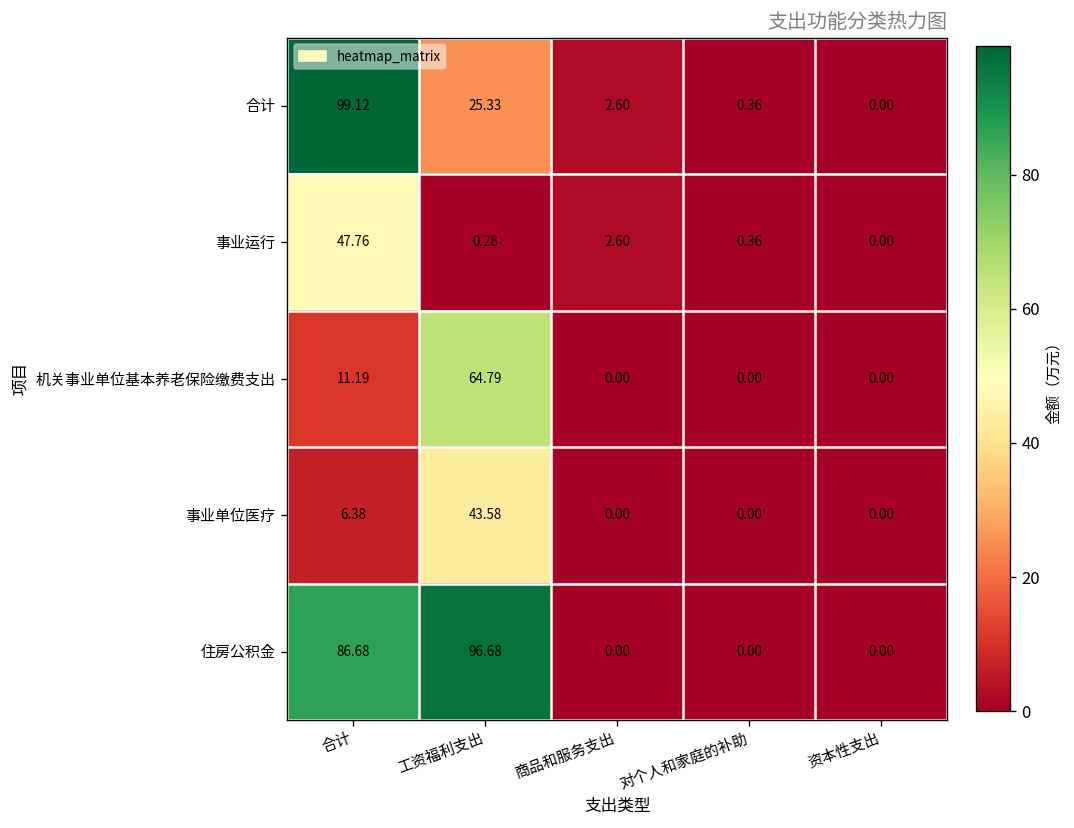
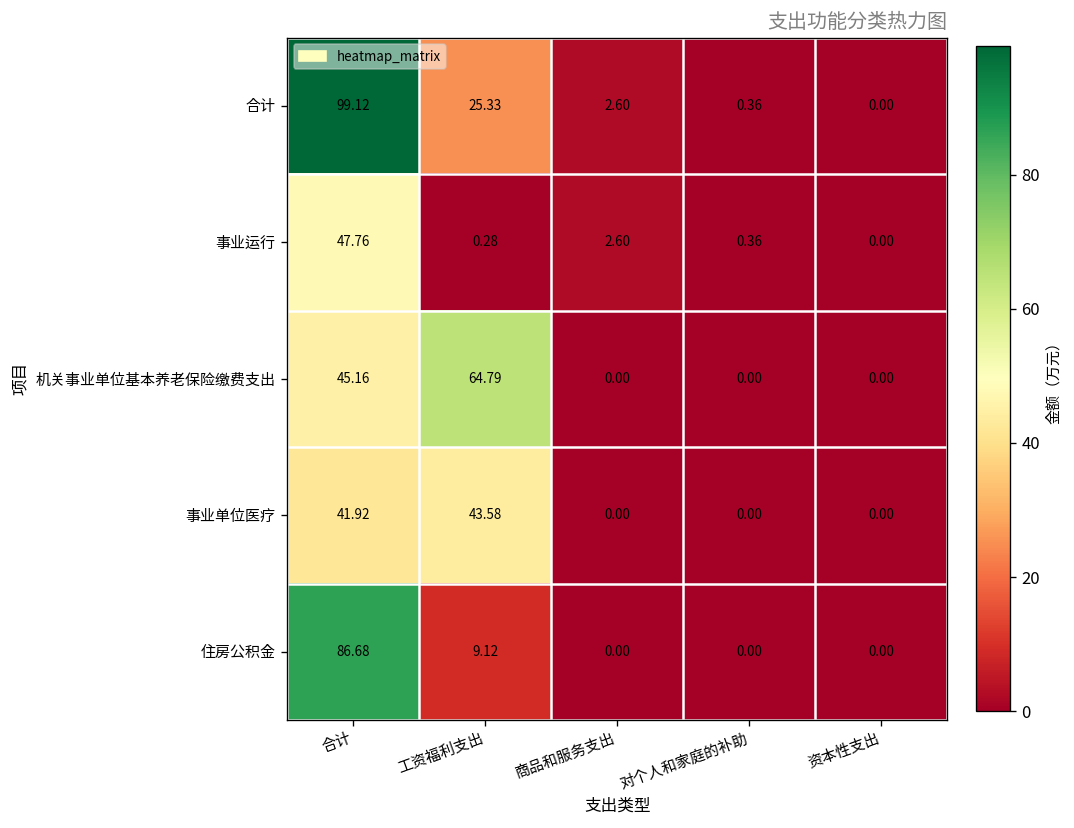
  {
    "合计": {
      "合计": 99.12,
      "工资福利支出": 25.33,
      "商品和服务支出": 2.60,
      "对个人和家庭的补助": 0.36,
      "资本性支出": 0.00
    },
    "事业运行": {
      "合计": 47.76,
      "工资福利支出": 0.28,
      "商品和服务支出": 2.60,
      "对个人和家庭的补助": 0.36,
      "资本性支出": 0.00
    },
    "机关事业单位基本养老保险缴费支出": {
-     "合计": 11.19,
+     "合计": 45.16,
      "工资福利支出": 64.79,
      "商品和服务支出": 0.00,
      "对个人和家庭的补助": 0.00,
      "资本性支出": 0.00
    },
    "事业单位医疗": {
-     "合计": 6.38,
+     "合计": 41.92,
      "工资福利支出": 43.58,
      "商品和服务支出": 0.00,
      "对个人和家庭的补助": 0.00,
      "资本性支出": 0.00
    },
    "住房公积金": {
      "合计": 86.68,
-     "工资福利支出": 96.68,
+     "工资福利支出": 9.12,
      "商品和服务支出": 0.00,
      "对个人和家庭的补助": 0.00,
      "资本性支出": 0.00
    }
  }
